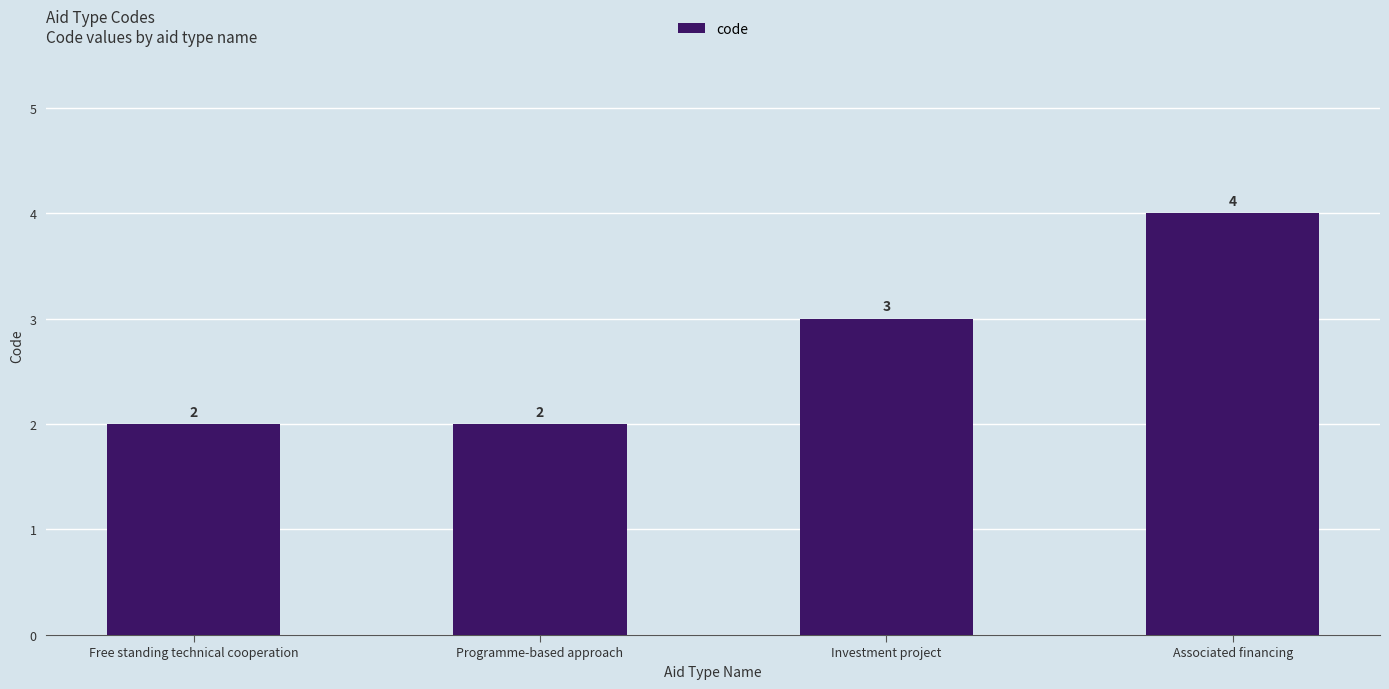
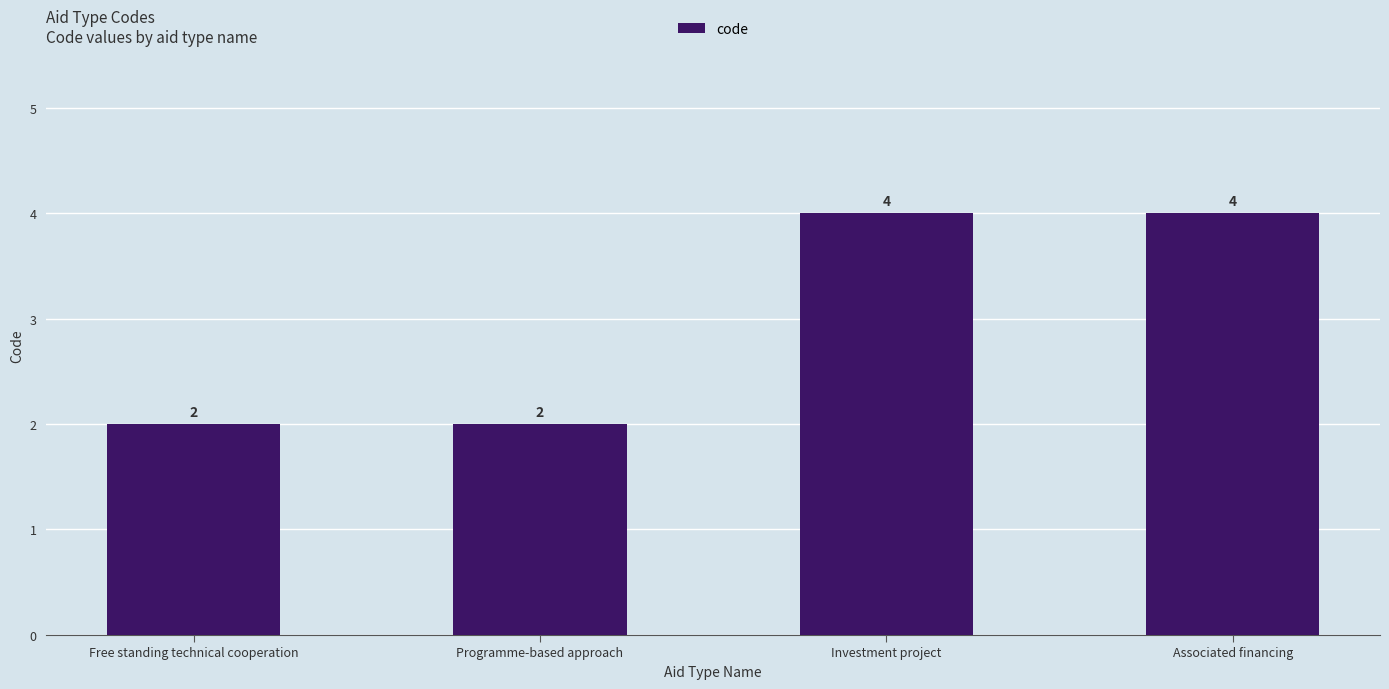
  {
    "Free standing technical cooperation": 2,
    "Programme-based approach": 2,
-   "Investment project": 3,
+   "Investment project": 4,
    "Associated financing": 4
  }
